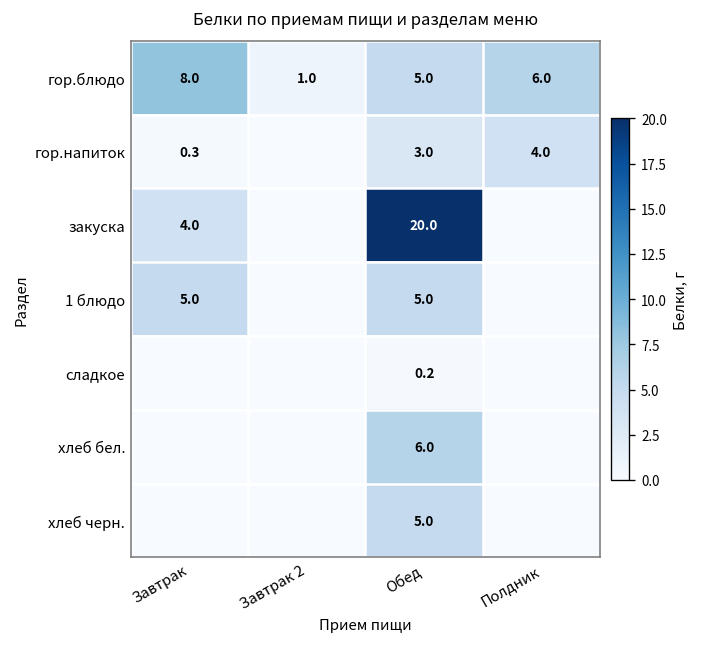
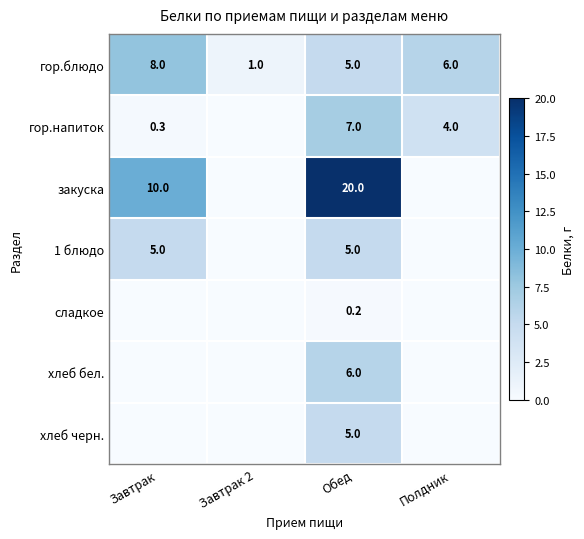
  {
    "гор.блюдо": {
      "Завтрак": 8.0,
      "Завтрак 2": 1.0,
      "Обед": 5.0,
      "Полдник": 6.0
    },
    "гор.напиток": {
      "Завтрак": 0.3,
-     "Обед": 3.0,
+     "Обед": 7.0,
      "Полдник": 4.0
    },
    "закуска": {
-     "Завтрак": 4.0,
+     "Завтрак": 10.0,
      "Обед": 20.0
    },
    "1 блюдо": {
      "Завтрак": 5.0,
      "Обед": 5.0
    },
    "сладкое": {
      "Обед": 0.2
    },
    "хлеб бел.": {
      "Обед": 6.0
    },
    "хлеб черн.": {
      "Обед": 5.0
    }
  }
